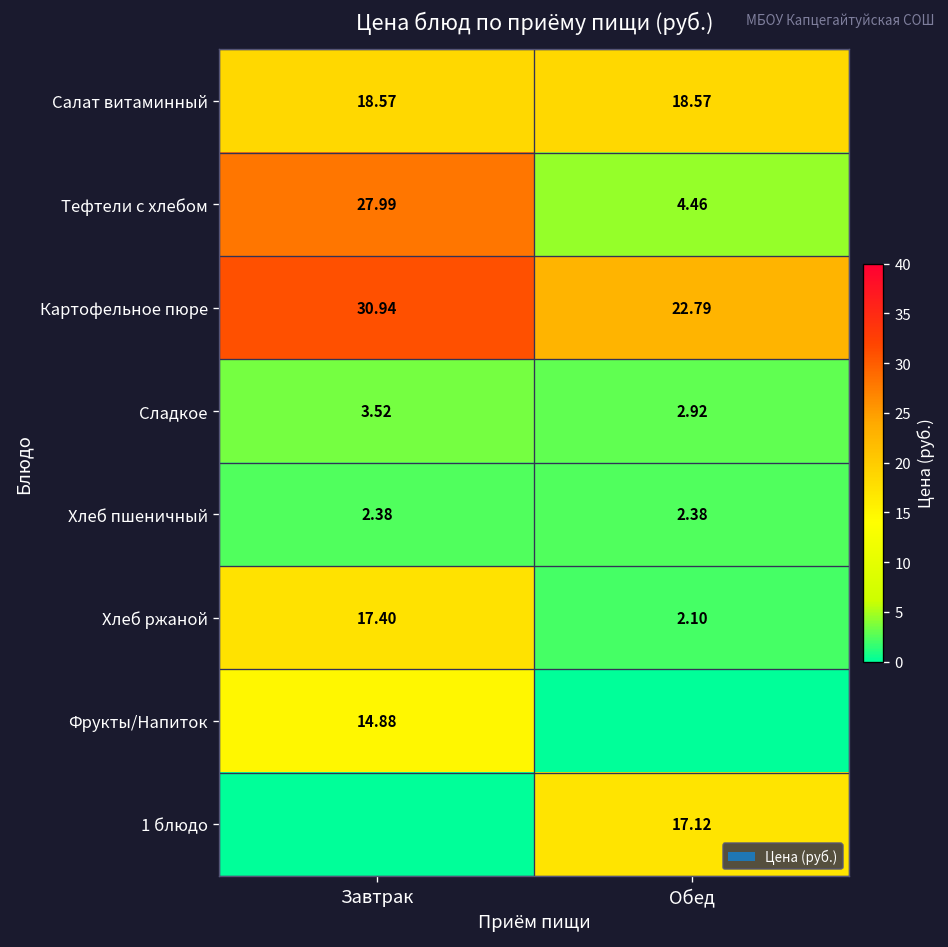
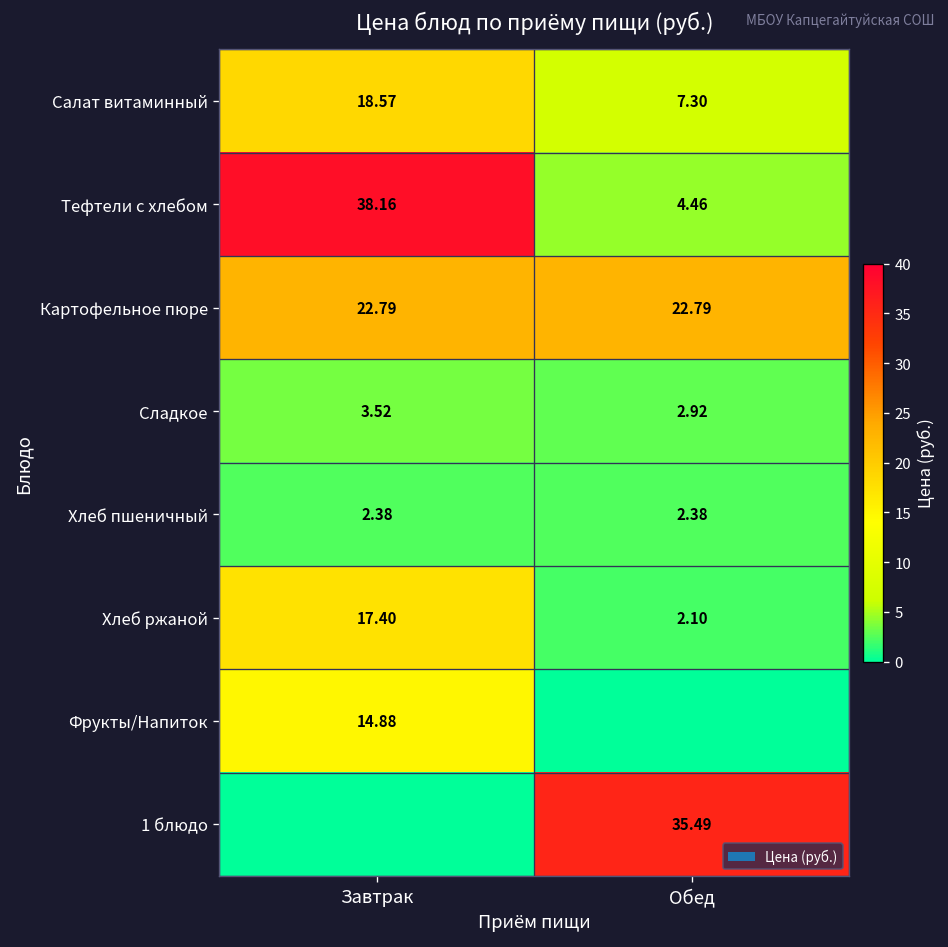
  {
    "Салат витаминный": {
      "Завтрак": 18.57,
-     "Обед": 18.57
+     "Обед": 7.30
    },
    "Тефтели c хлебом": {
-     "Завтрак": 27.99,
+     "Завтрак": 38.16,
      "Обед": 4.46
    },
    "Картофельное пюре": {
-     "Завтрак": 30.94,
+     "Завтрак": 22.79,
      "Обед": 22.79
    },
    "Сладкое": {
      "Завтрак": 3.52,
      "Обед": 2.92
    },
    "Хлеб пшеничный": {
      "Завтрак": 2.38,
      "Обед": 2.38
    },
    "Хлеб ржаной": {
      "Завтрак": 17.40,
      "Обед": 2.10
    },
    "Фрукты/Напиток": {
      "Завтрак": 14.88
    },
    "1 блюдо": {
-     "Обед": 17.12
+     "Обед": 35.49
    }
  }
